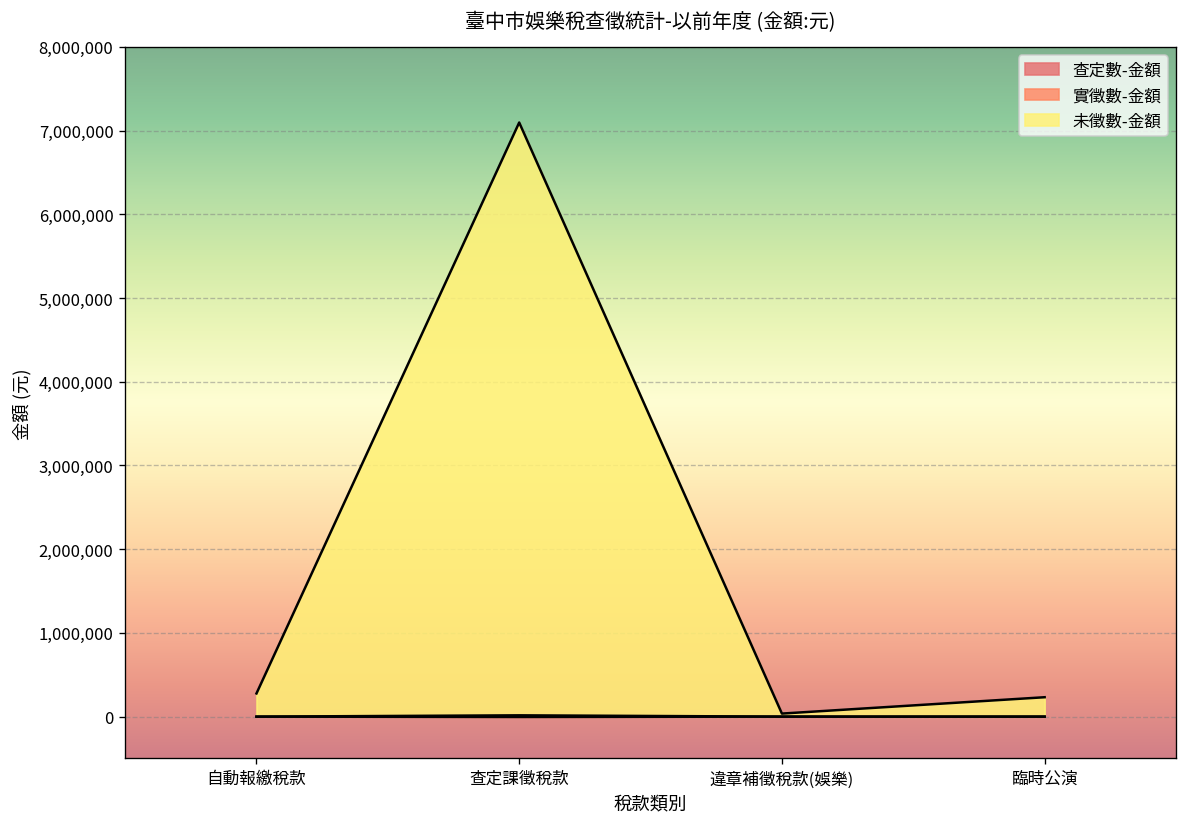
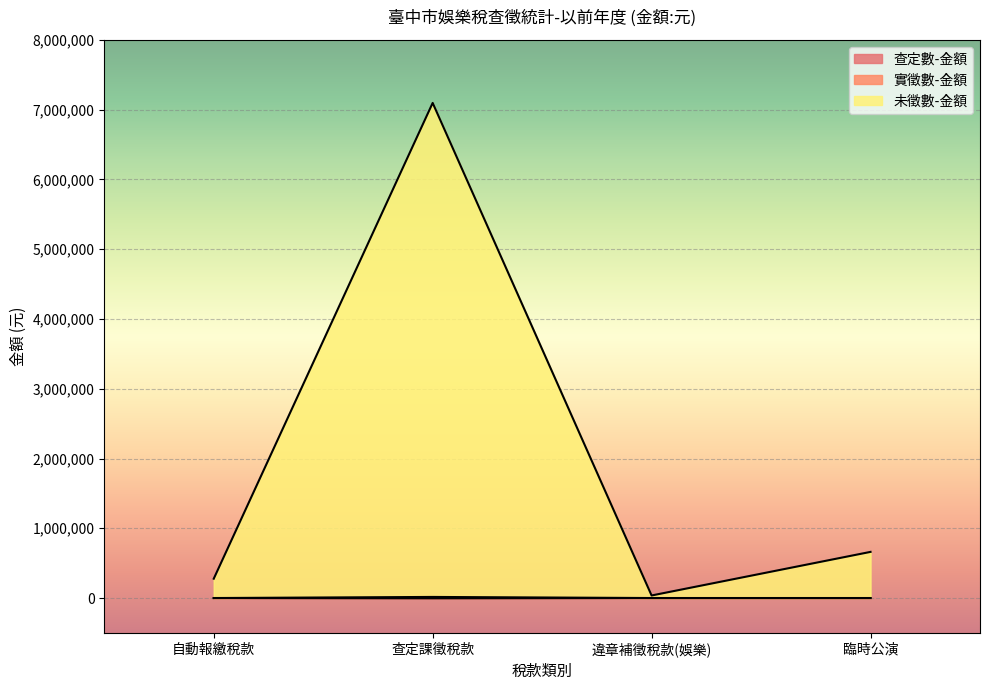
  {
    "未徵數-金額": {
      "自動報繳稅款": "300,000",
      "查定課徵稅款": "7,100,000",
-     "臨時公演": "200,000"
+     "臨時公演": "700,000"
    }
  }
